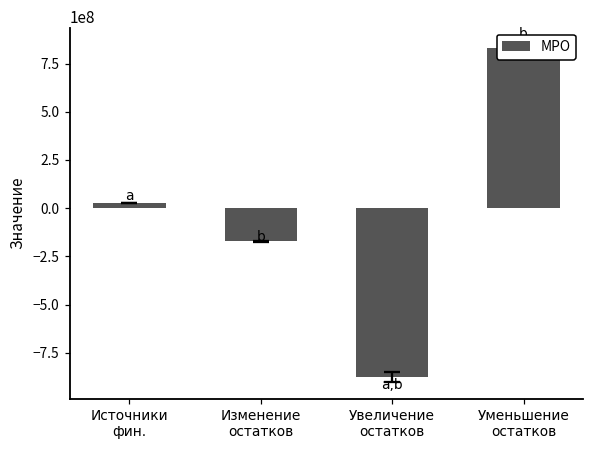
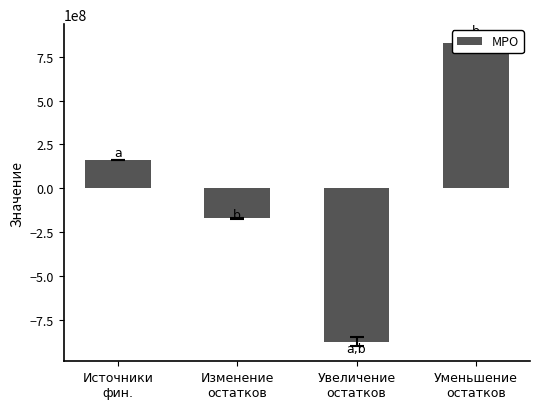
  {
    "MPO": {
-     "Источники фин.": 30000000,
+     "Источники фин.": 160000000,
      "Изменение остатков": -170000000,
      "Увеличение остатков": -870000000
    }
  }
